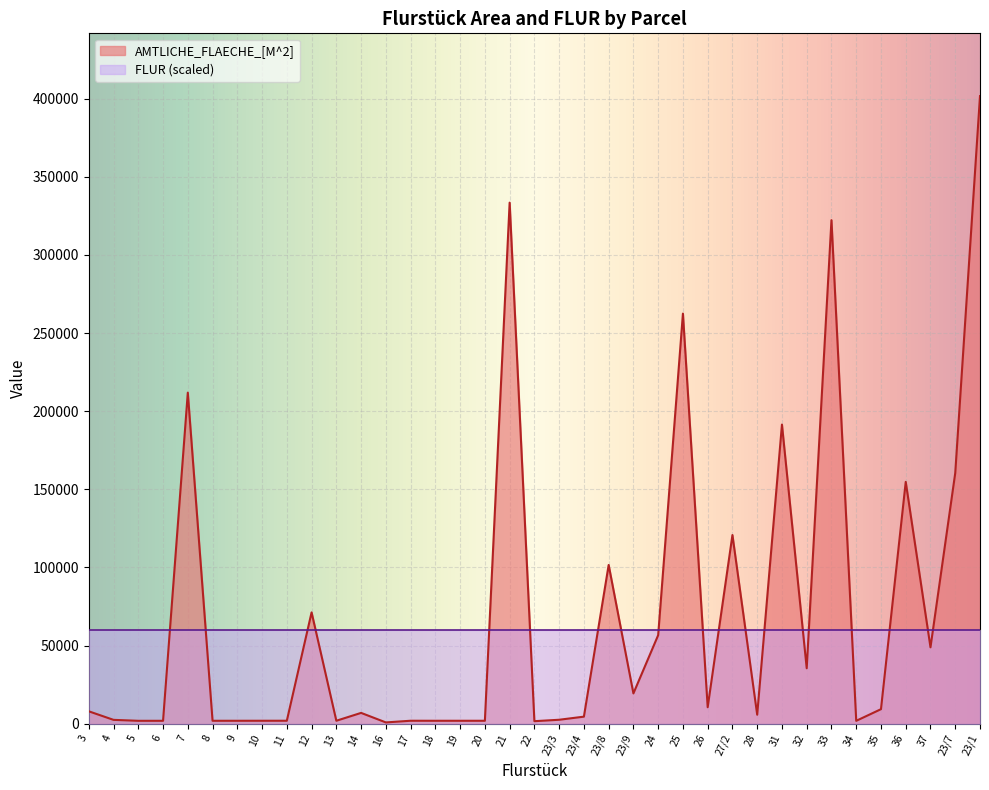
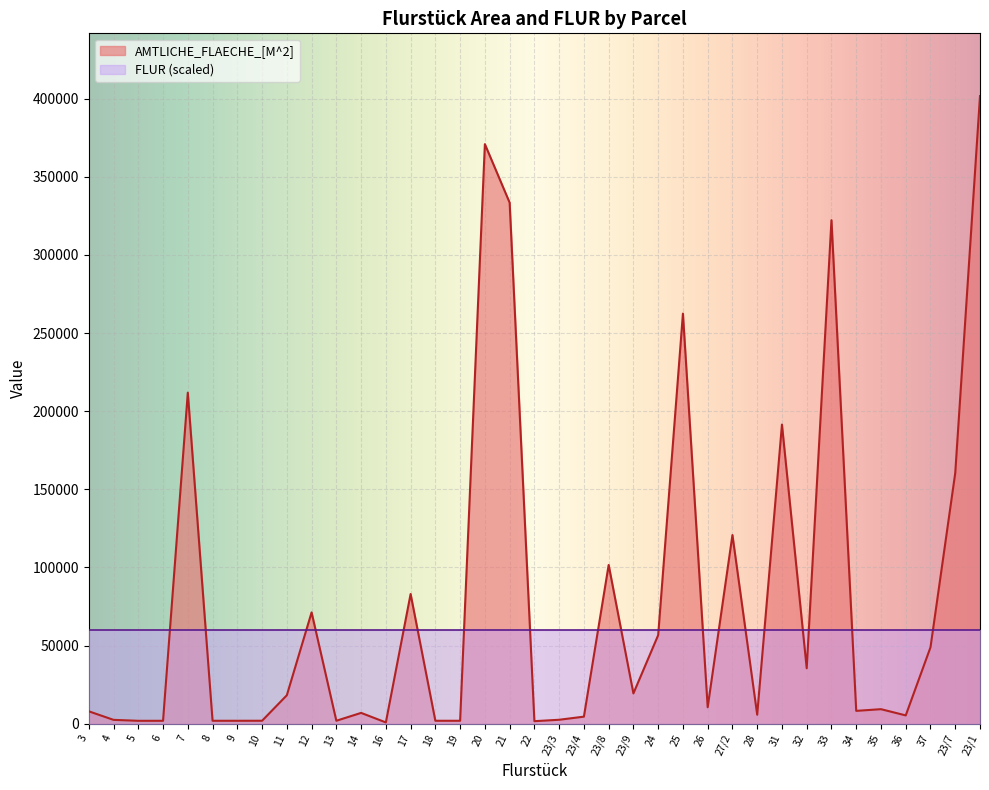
  {
    "AMTLICHE_FLAECHE_[M^2]": {
      "3": 8000,
      "4": 2000,
      "5": 2000,
      "6": 2000,
      "7": 212000,
      "8": 2000,
      "9": 2000,
      "10": 2000,
-     "11": 2000,
+     "11": 18000,
      "12": 71000,
      "13": 2000,
      "14": 7000,
      "16": 1000,
-     "17": 2000,
+     "17": 83000,
      "18": 2000,
      "19": 2000,
-     "20": 2000,
+     "20": 371000,
      "21": 333000,
      "22": 2000,
      "23/3": 3000,
      "23/4": 5000,
      "23/8": 102000,
      "23/9": 19000,
      "24": 57000,
      "25": 262000,
      "26": 11000,
      "27/2": 121000,
      "28": 6000,
      "31": 191000,
      "32": 35000,
      "33": 322000,
-     "34": 2000,
+     "34": 8000,
      "35": 9000,
-     "36": 155000,
+     "36": 5000,
      "37": 49000,
      "23/7": 160000,
      "23/1": 402000
    },
    "FLUR (scaled)": {
      "3": 60000,
      "4": 60000,
      "5": 60000,
      "6": 60000,
      "7": 60000,
      "8": 60000,
      "9": 60000,
      "10": 60000,
      "11": 60000,
      "12": 60000,
      "13": 60000,
      "14": 60000,
      "16": 60000,
      "17": 60000,
      "18": 60000,
      "19": 60000,
      "20": 60000,
      "21": 60000,
      "22": 60000,
      "23/3": 60000,
      "23/4": 60000,
      "23/8": 60000,
      "23/9": 60000,
      "24": 60000,
      "25": 60000,
      "26": 60000,
      "27/2": 60000,
      "28": 60000,
      "31": 60000,
      "32": 60000,
      "33": 60000,
      "34": 60000,
      "35": 60000,
      "36": 60000,
      "37": 60000,
      "23/7": 60000,
      "23/1": 60000
    }
  }
